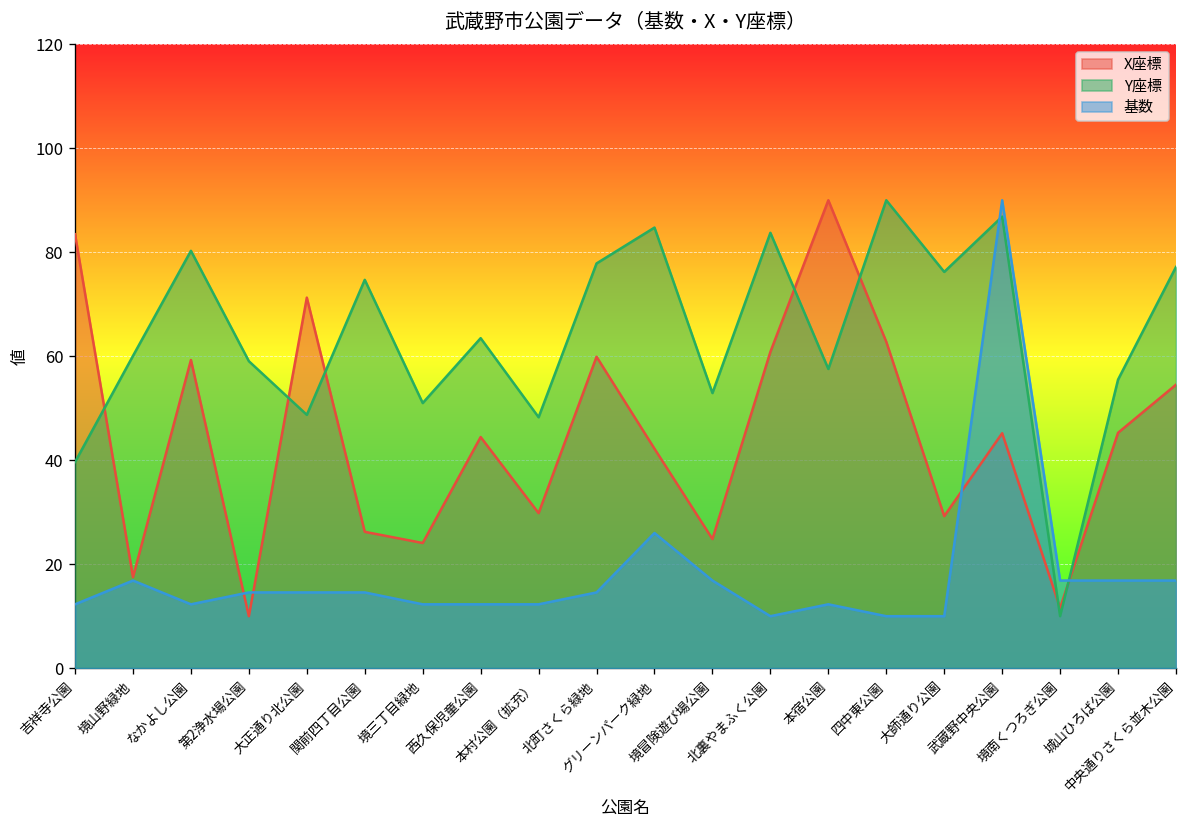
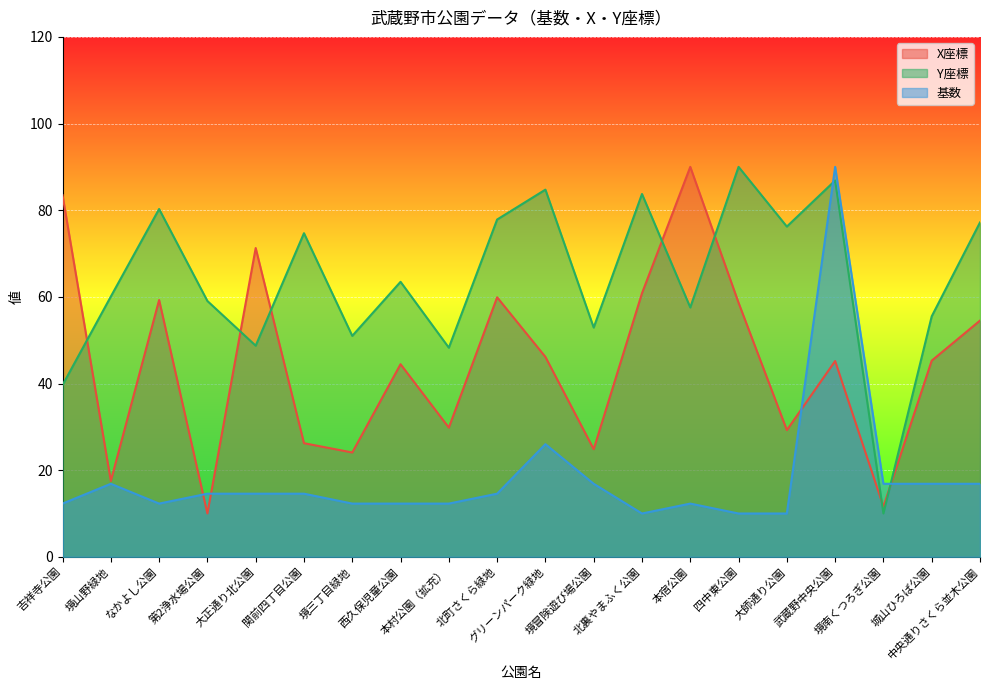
  {
    "X座標": {
      "吉祥寺公園": 83,
      "境山野緑地": 18,
      "なかよし公園": 59,
      "第2浄水場公園": 10,
      "大正通り北公園": 71,
      "関前四丁目公園": 26,
      "境三丁目緑地": 24,
      "西久保児童公園": 44,
      "本村公園（拡充）": 30,
      "北町さくら緑地": 60,
-     "グリーンパーク緑地": 42,
+     "グリーンパーク緑地": 46,
      "境冒険遊び場公園": 25,
      "北裏やまふく公園": 61,
      "本宿公園": 90,
-     "四中東公園": 63,
+     "四中東公園": 59,
      "大師通り公園": 29,
      "武蔵野中央公園": 45,
      "境南くつろぎ公園": 12,
      "城山ひろば公園": 45,
      "中央通りさくら並木公園": 55
    },
    "Y座標": {
      "吉祥寺公園": 40,
      "境山野緑地": 60,
      "なかよし公園": 80,
      "第2浄水場公園": 59,
      "大正通り北公園": 49,
      "関前四丁目公園": 75,
      "境三丁目緑地": 51,
      "西久保児童公園": 63,
      "本村公園（拡充）": 48,
      "北町さくら緑地": 78,
      "グリーンパーク緑地": 85,
      "境冒険遊び場公園": 53,
      "北裏やまふく公園": 84,
      "本宿公園": 58,
      "四中東公園": 90,
      "大師通り公園": 76,
      "武蔵野中央公園": 87,
      "境南くつろぎ公園": 10,
      "城山ひろば公園": 56,
      "中央通りさくら並木公園": 77
    },
    "基数": {
      "吉祥寺公園": 12,
      "境山野緑地": 17,
      "なかよし公園": 12,
      "第2浄水場公園": 15,
      "大正通り北公園": 15,
      "関前四丁目公園": 15,
      "境三丁目緑地": 12,
      "西久保児童公園": 12,
      "本村公園（拡充）": 12,
      "北町さくら緑地": 15,
      "グリーンパーク緑地": 26,
      "境冒険遊び場公園": 17,
      "北裏やまふく公園": 10,
      "本宿公園": 12,
      "四中東公園": 10,
      "大師通り公園": 10,
      "武蔵野中央公園": 90,
      "境南くつろぎ公園": 17,
      "城山ひろば公園": 17,
      "中央通りさくら並木公園": 17
    }
  }
